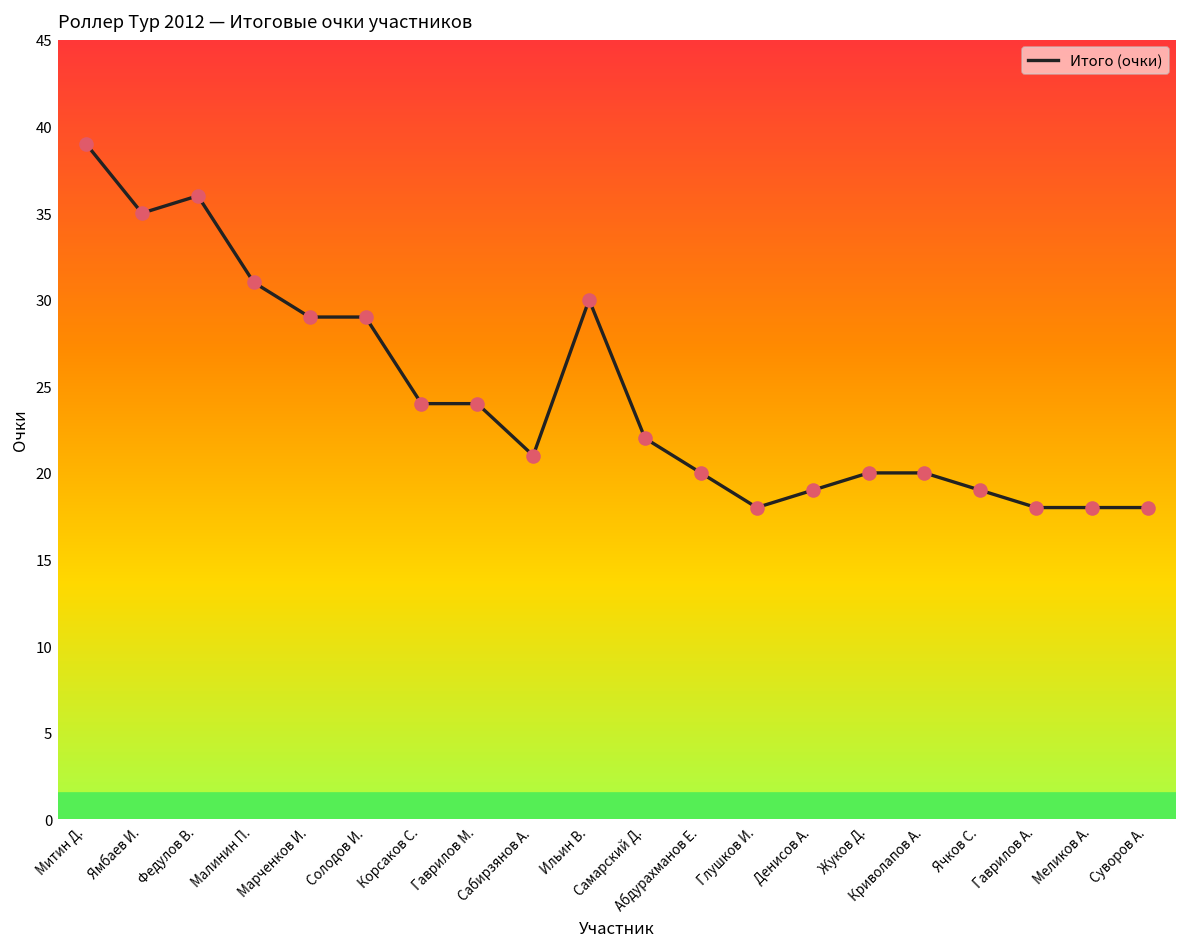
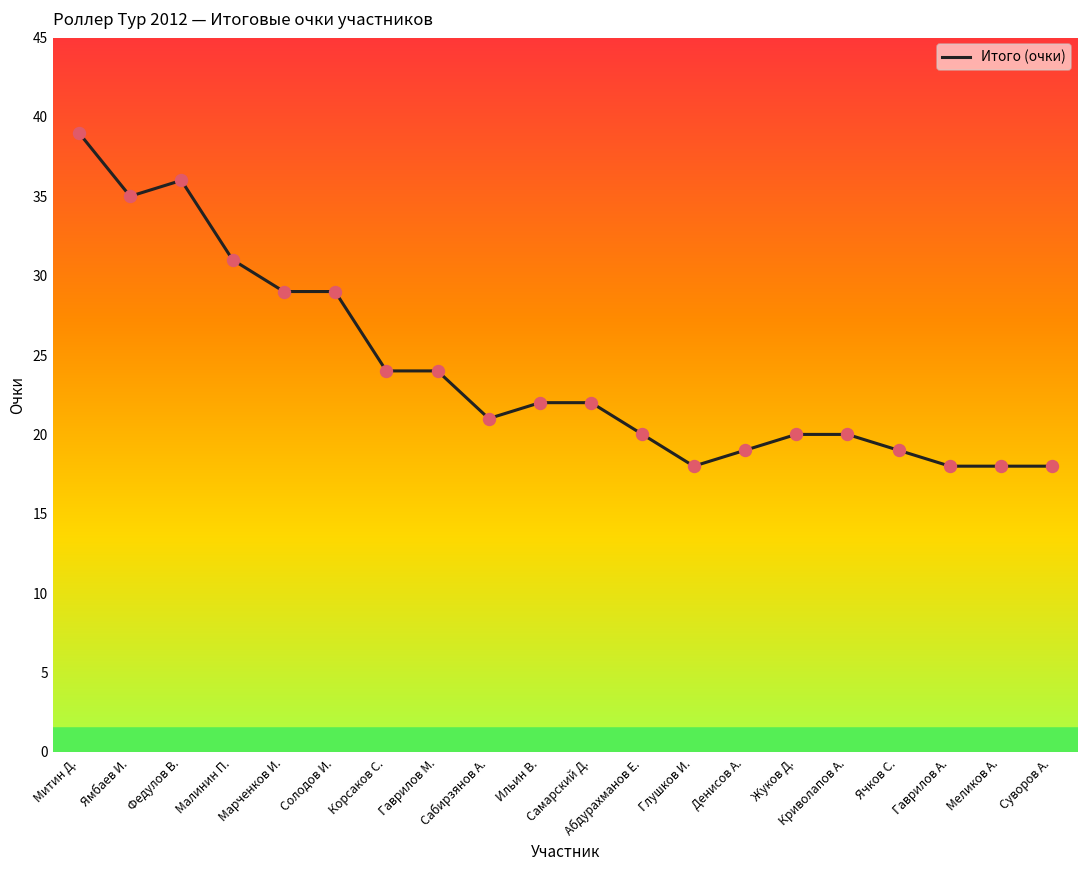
  {
    "Митин Д.": 39,
    "Ямбаев И.": 35,
    "Федулов В.": 36,
    "Малинин П.": 31,
    "Марченков И.": 29,
    "Солодов И.": 29,
    "Корсаков С.": 24,
    "Гаврилов М.": 24,
    "Сабирзянов А.": 21,
-   "Ильин В.": 30,
+   "Ильин В.": 22,
    "Самарский Д.": 22,
    "Абдурахманов Е.": 20,
    "Глушков И.": 18,
    "Денисов А.": 19,
    "Жуков Д.": 20,
    "Криволапов А.": 20,
    "Ячков С.": 19,
    "Гаврилов А.": 18,
    "Меликов А.": 18,
    "Суворов А.": 18
  }
